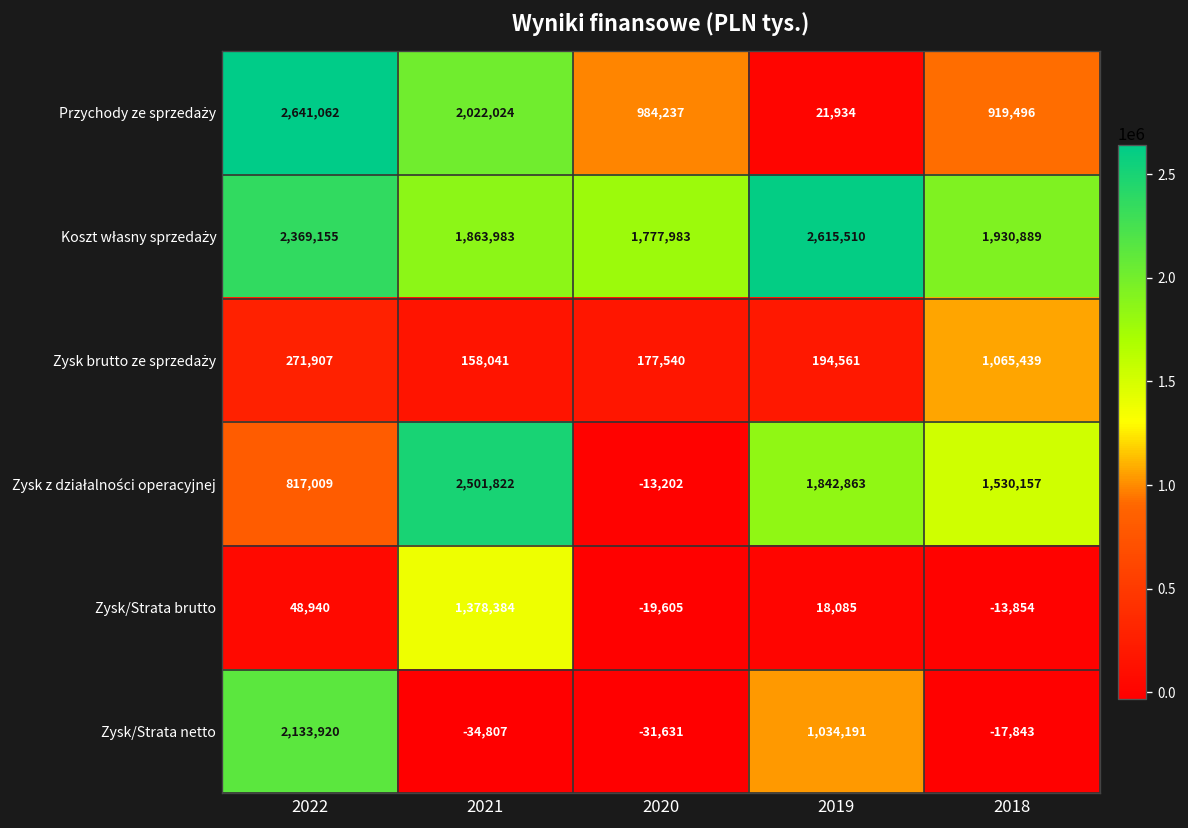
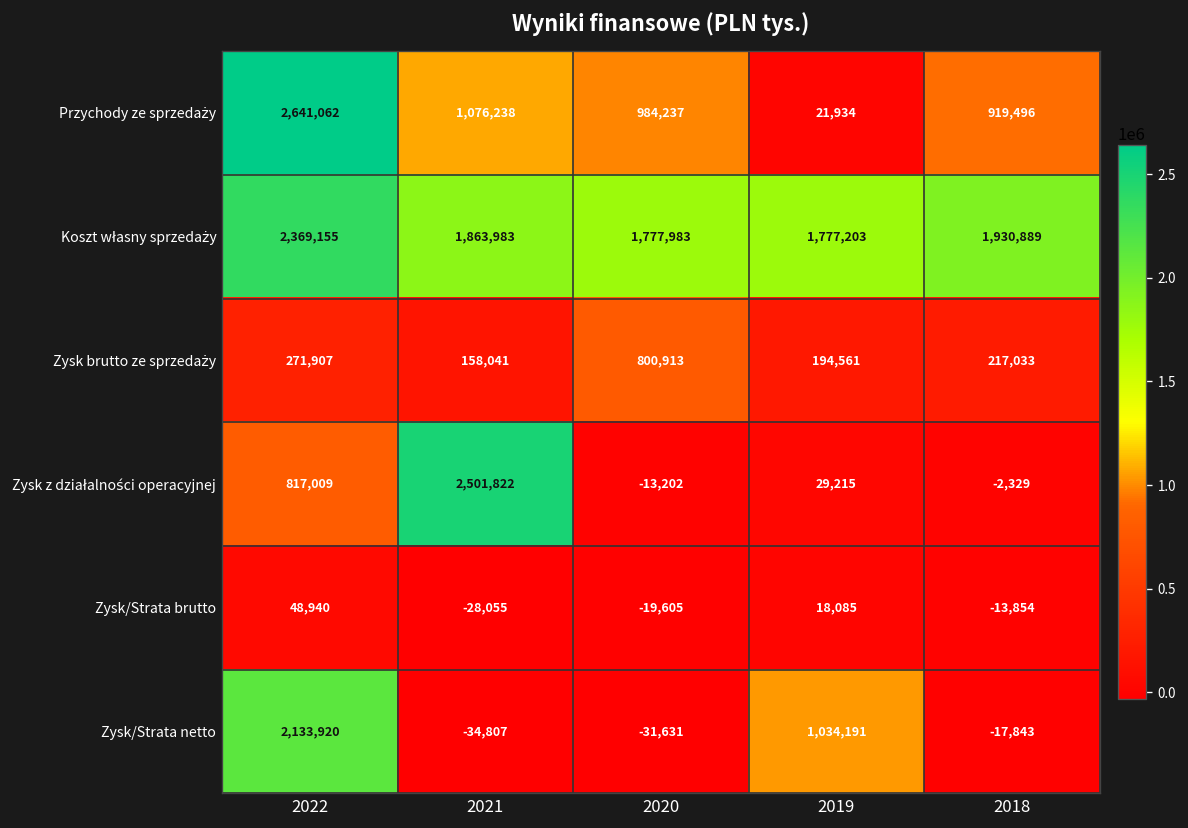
  {
    "Przychody ze sprzedaży": {
      "2022": "2,641,062",
-     "2021": "2,022,024",
+     "2021": "1,076,238",
      "2020": "984,237",
      "2019": "21,934",
      "2018": "919,496"
    },
    "Koszt własny sprzedaży": {
      "2022": "2,369,155",
      "2021": "1,863,983",
      "2020": "1,777,983",
-     "2019": "2,615,510",
+     "2019": "1,777,203",
      "2018": "1,930,889"
    },
    "Zysk brutto ze sprzedaży": {
      "2022": "271,907",
      "2021": "158,041",
-     "2020": "177,540",
+     "2020": "800,913",
      "2019": "194,561",
-     "2018": "1,065,439"
+     "2018": "217,033"
    },
    "Zysk z działalności operacyjnej": {
      "2022": "817,009",
      "2021": "2,501,822",
      "2020": "-13,202",
-     "2019": "1,842,863",
-     "2018": "1,530,157"
+     "2019": "29,215",
+     "2018": "-2,329"
    },
    "Zysk/Strata brutto": {
      "2022": "48,940",
-     "2021": "1,378,384",
+     "2021": "-28,055",
      "2020": "-19,605",
      "2019": "18,085",
      "2018": "-13,854"
    },
    "Zysk/Strata netto": {
      "2022": "2,133,920",
      "2021": "-34,807",
      "2020": "-31,631",
      "2019": "1,034,191",
      "2018": "-17,843"
    }
  }
